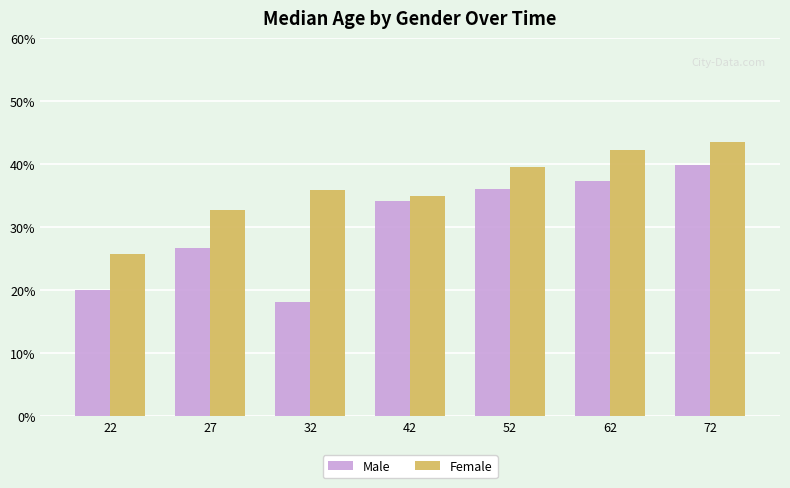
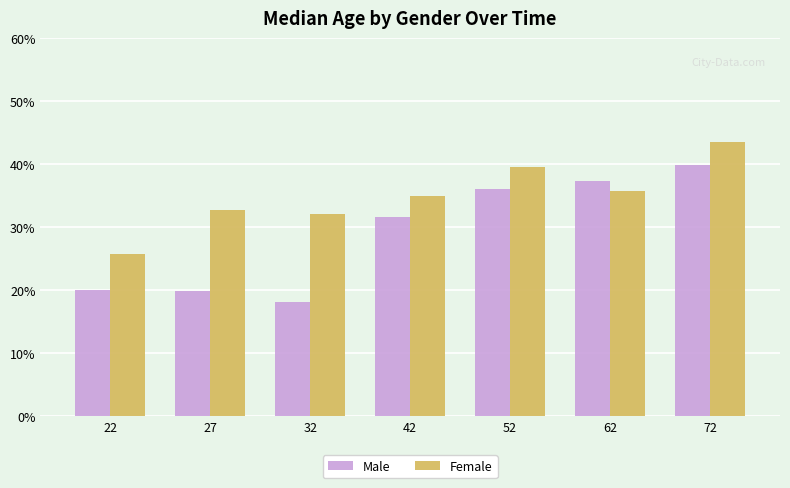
  {
    "Male": {
      "22": "20%",
-     "27": "27%",
+     "27": "20%",
      "32": "18%",
-     "42": "34%",
+     "42": "32%",
      "52": "36%",
      "62": "37%",
      "72": "40%"
    },
    "Female": {
      "22": "26%",
      "27": "33%",
-     "32": "36%",
+     "32": "32%",
      "42": "35%",
      "52": "40%",
-     "62": "42%",
+     "62": "36%",
      "72": "44%"
    }
  }
